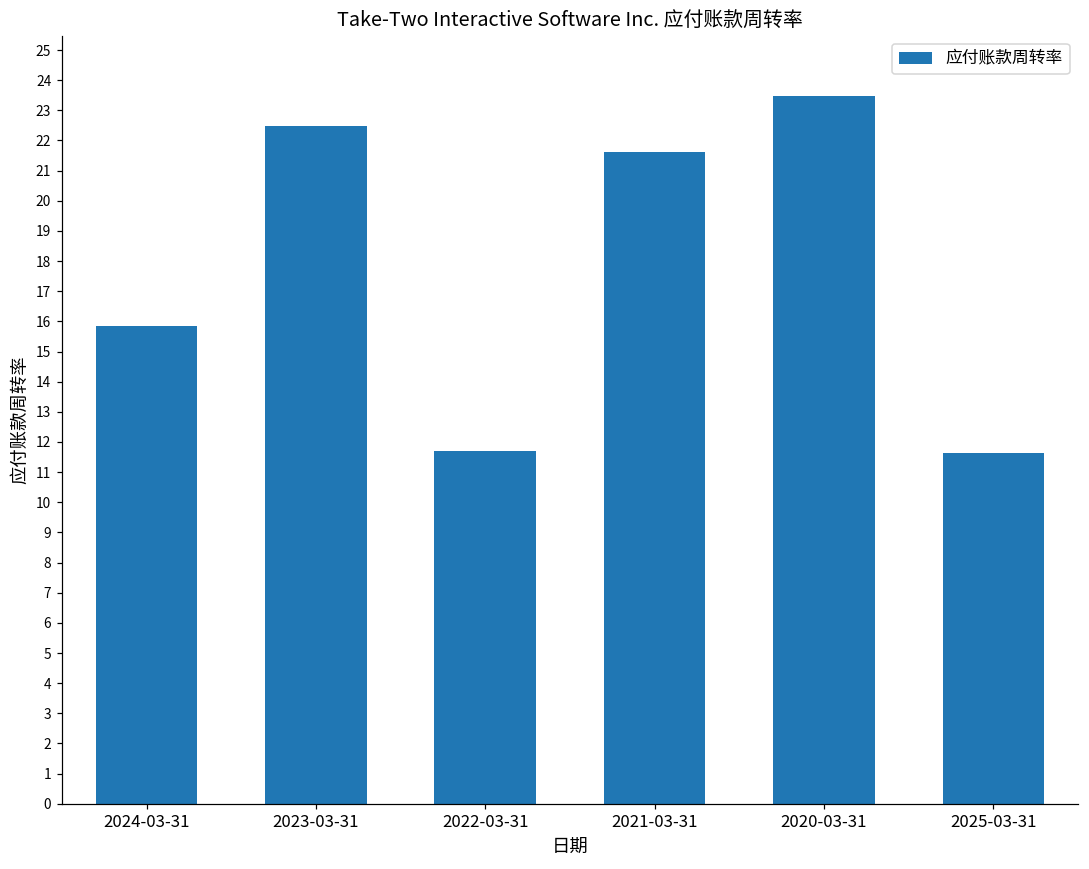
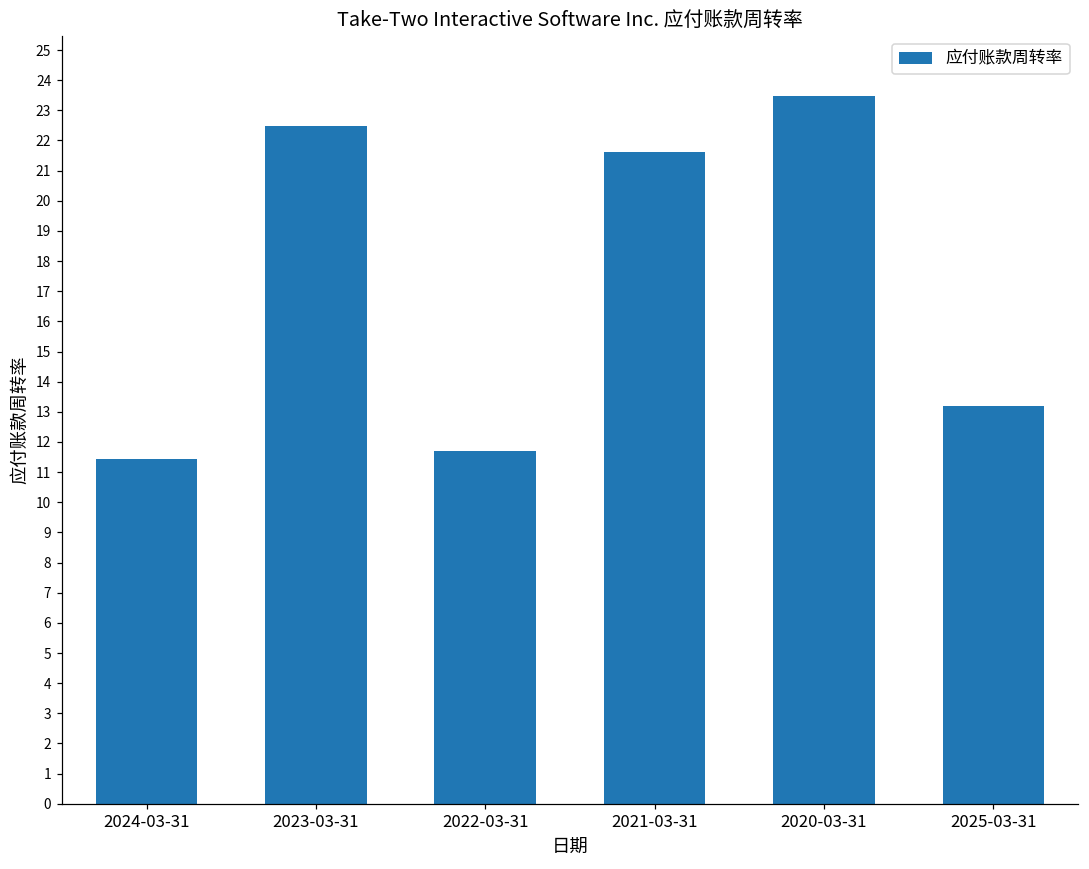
  {
-   "2024-03-31": 15.9,
+   "2024-03-31": 11.4,
    "2023-03-31": 22.5,
    "2022-03-31": 11.7,
    "2021-03-31": 21.6,
    "2020-03-31": 23.5,
-   "2025-03-31": 11.6
+   "2025-03-31": 13.2
  }
